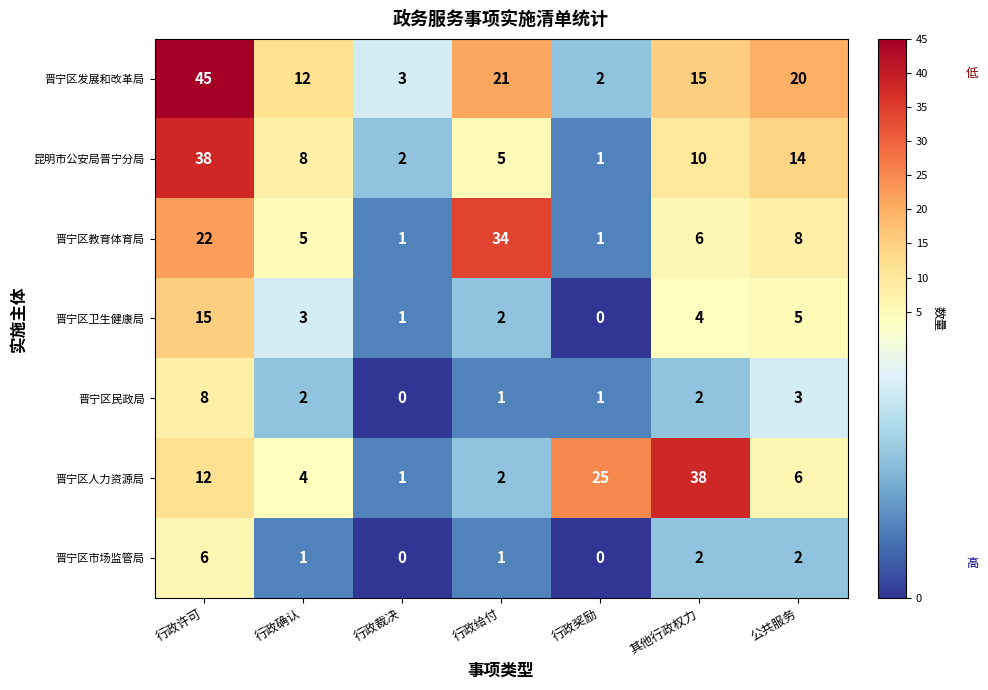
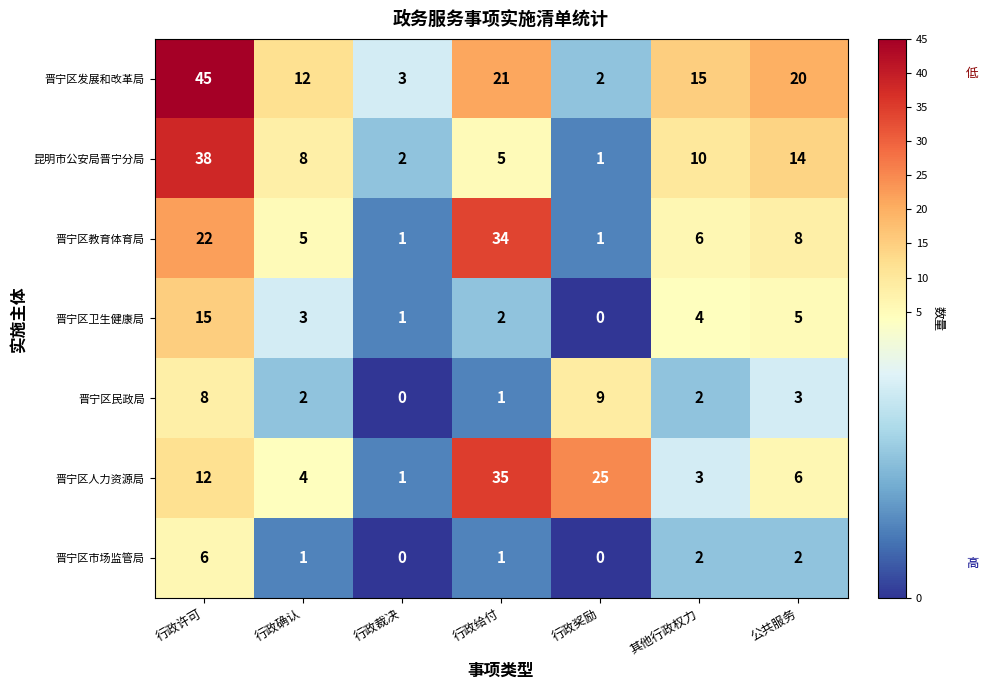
  {
    "晋宁区发展和改革局": {
      "行政许可": 45,
      "行政确认": 12,
      "行政裁决": 3,
      "行政给付": 21,
      "行政奖励": 2,
      "其他行政权力": 15,
      "公共服务": 20
    },
    "昆明市公安局晋宁分局": {
      "行政许可": 38,
      "行政确认": 8,
      "行政裁决": 2,
      "行政给付": 5,
      "行政奖励": 1,
      "其他行政权力": 10,
      "公共服务": 14
    },
    "晋宁区教育体育局": {
      "行政许可": 22,
      "行政确认": 5,
      "行政裁决": 1,
      "行政给付": 34,
      "行政奖励": 1,
      "其他行政权力": 6,
      "公共服务": 8
    },
    "晋宁区卫生健康局": {
      "行政许可": 15,
      "行政确认": 3,
      "行政裁决": 1,
      "行政给付": 2,
      "行政奖励": 0,
      "其他行政权力": 4,
      "公共服务": 5
    },
    "晋宁区民政局": {
      "行政许可": 8,
      "行政确认": 2,
      "行政裁决": 0,
      "行政给付": 1,
-     "行政奖励": 1,
+     "行政奖励": 9,
      "其他行政权力": 2,
      "公共服务": 3
    },
    "晋宁区人力资源局": {
      "行政许可": 12,
      "行政确认": 4,
      "行政裁决": 1,
-     "行政给付": 2,
+     "行政给付": 35,
      "行政奖励": 25,
-     "其他行政权力": 38,
+     "其他行政权力": 3,
      "公共服务": 6
    },
    "晋宁区市场监管局": {
      "行政许可": 6,
      "行政确认": 1,
      "行政裁决": 0,
      "行政给付": 1,
      "行政奖励": 0,
      "其他行政权力": 2,
      "公共服务": 2
    }
  }
